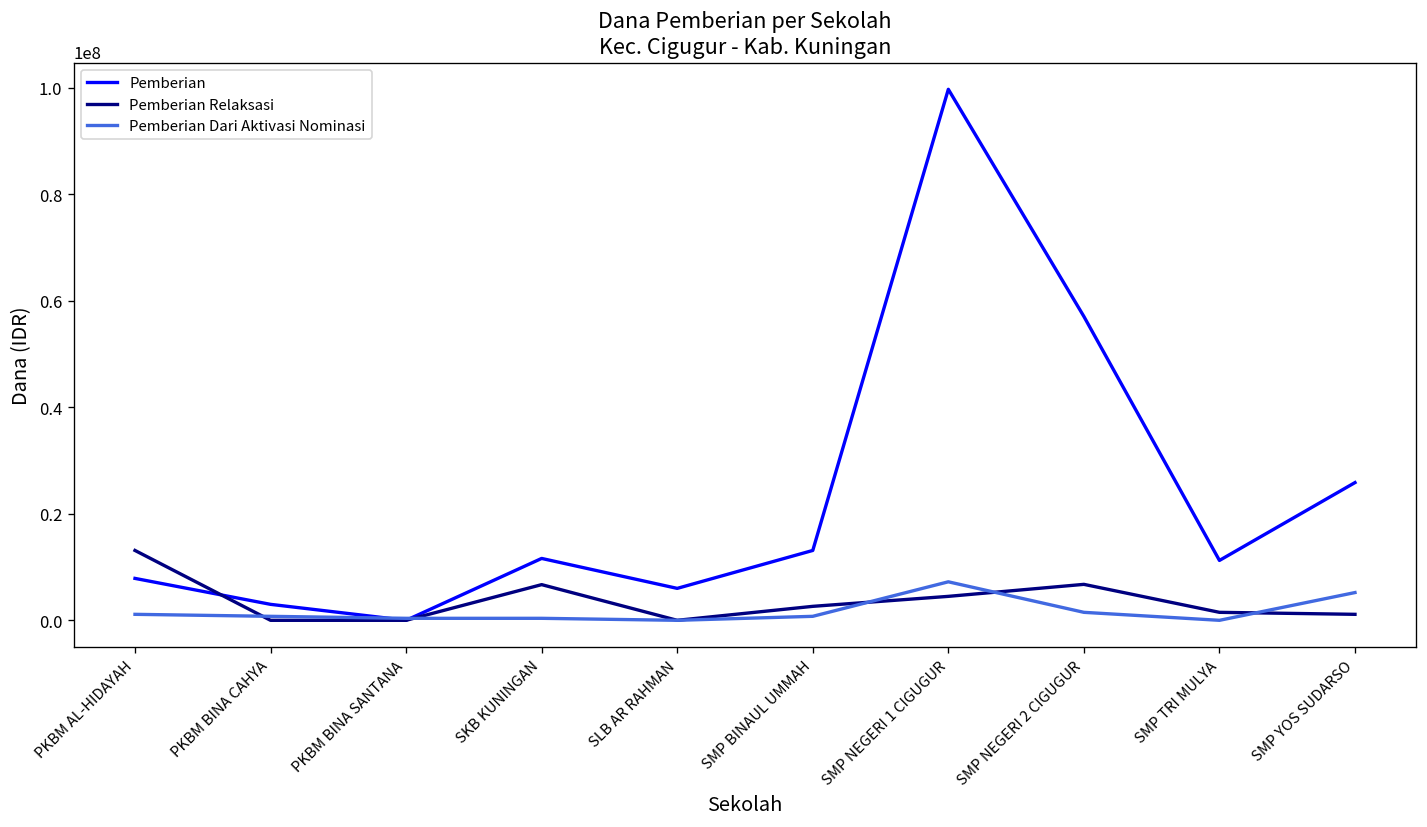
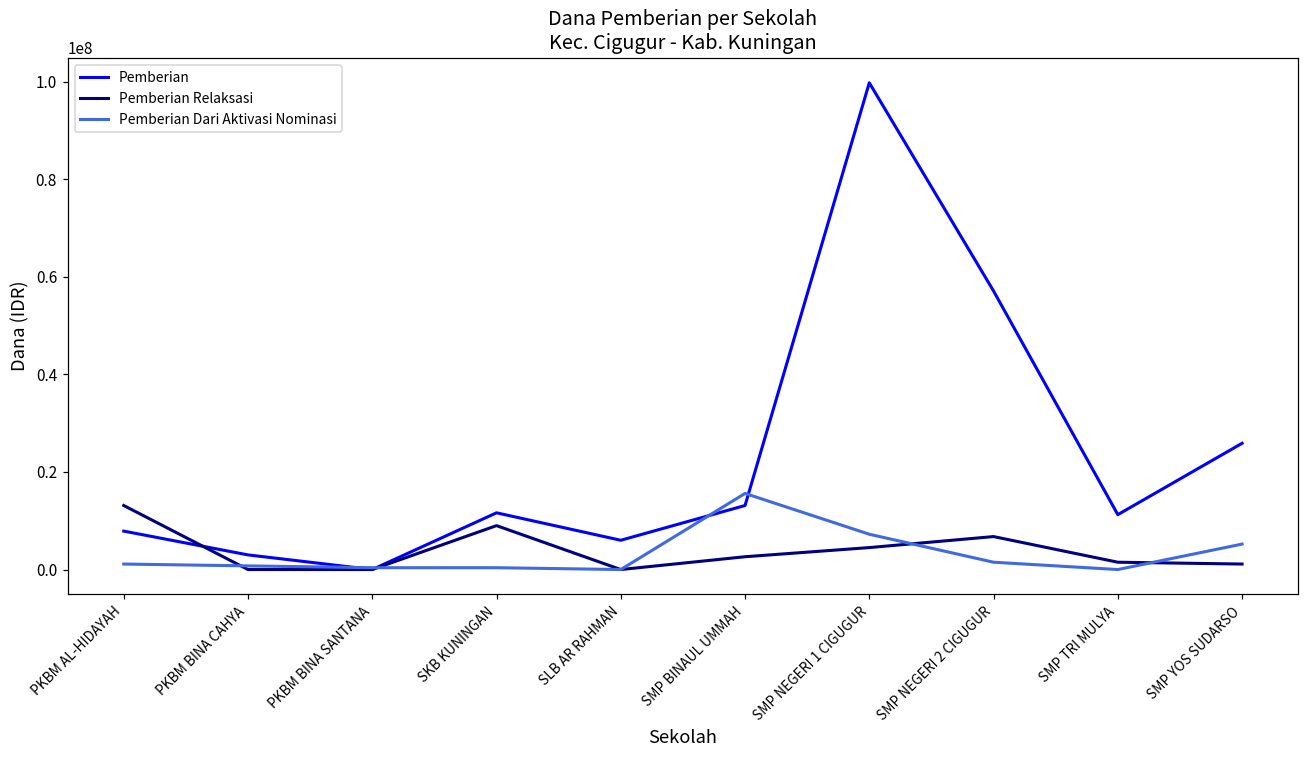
  {
    "Pemberian": {
      "PKBM AL-HIDAYAH": 8000000,
      "PKBM BINA CAHYA": 3000000,
      "SKB KUNINGAN": 12000000,
      "SLB AR RAHMAN": 6000000,
      "SMP BINAUL UMMAH": 13000000,
      "SMP NEGERI 1 CIGUGUR": 100000000,
      "SMP NEGERI 2 CIGUGUR": 57000000,
      "SMP TRI MULYA": 11000000,
      "SMP YOS SUDARSO": 26000000
    },
    "Pemberian Relaksasi": {
      "PKBM AL-HIDAYAH": 13000000,
      "PKBM BINA CAHYA": 0,
-     "SKB KUNINGAN": 7000000,
+     "SKB KUNINGAN": 9000000,
      "SMP BINAUL UMMAH": 3000000,
      "SMP NEGERI 1 CIGUGUR": 5000000,
      "SMP NEGERI 2 CIGUGUR": 7000000,
      "SMP TRI MULYA": 2000000,
      "SMP YOS SUDARSO": 1000000
    },
    "Pemberian Dari Aktivasi Nominasi": {
      "PKBM AL-HIDAYAH": 1000000,
      "PKBM BINA CAHYA": 1000000,
      "SKB KUNINGAN": 0,
-     "SMP BINAUL UMMAH": 1000000,
+     "SMP BINAUL UMMAH": 16000000,
      "SMP NEGERI 1 CIGUGUR": 7000000,
      "SMP NEGERI 2 CIGUGUR": 2000000,
      "SMP TRI MULYA": 0,
      "SMP YOS SUDARSO": 5000000
    }
  }
